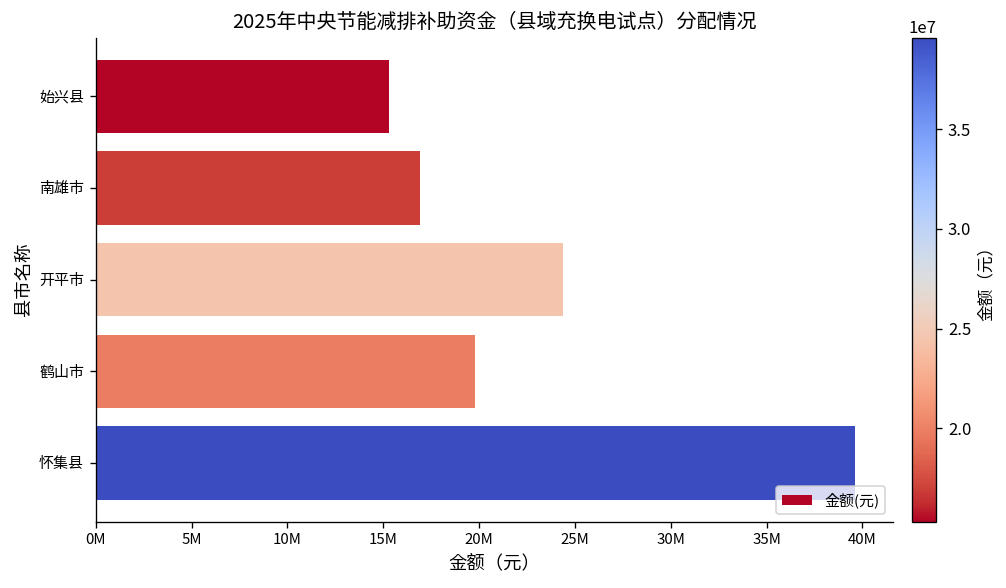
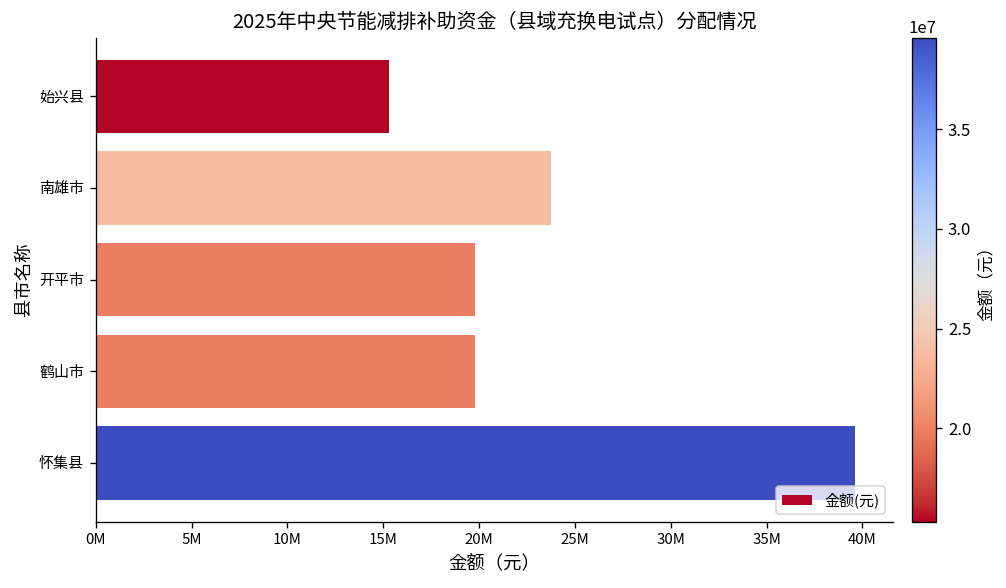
  {
    "始兴县": 15300000,
-   "南雄市": 16900000,
-   "开平市": 24400000,
+   "南雄市": 23800000,
+   "开平市": 19800000,
    "鹤山市": 19800000,
    "怀集县": 39600000
  }
